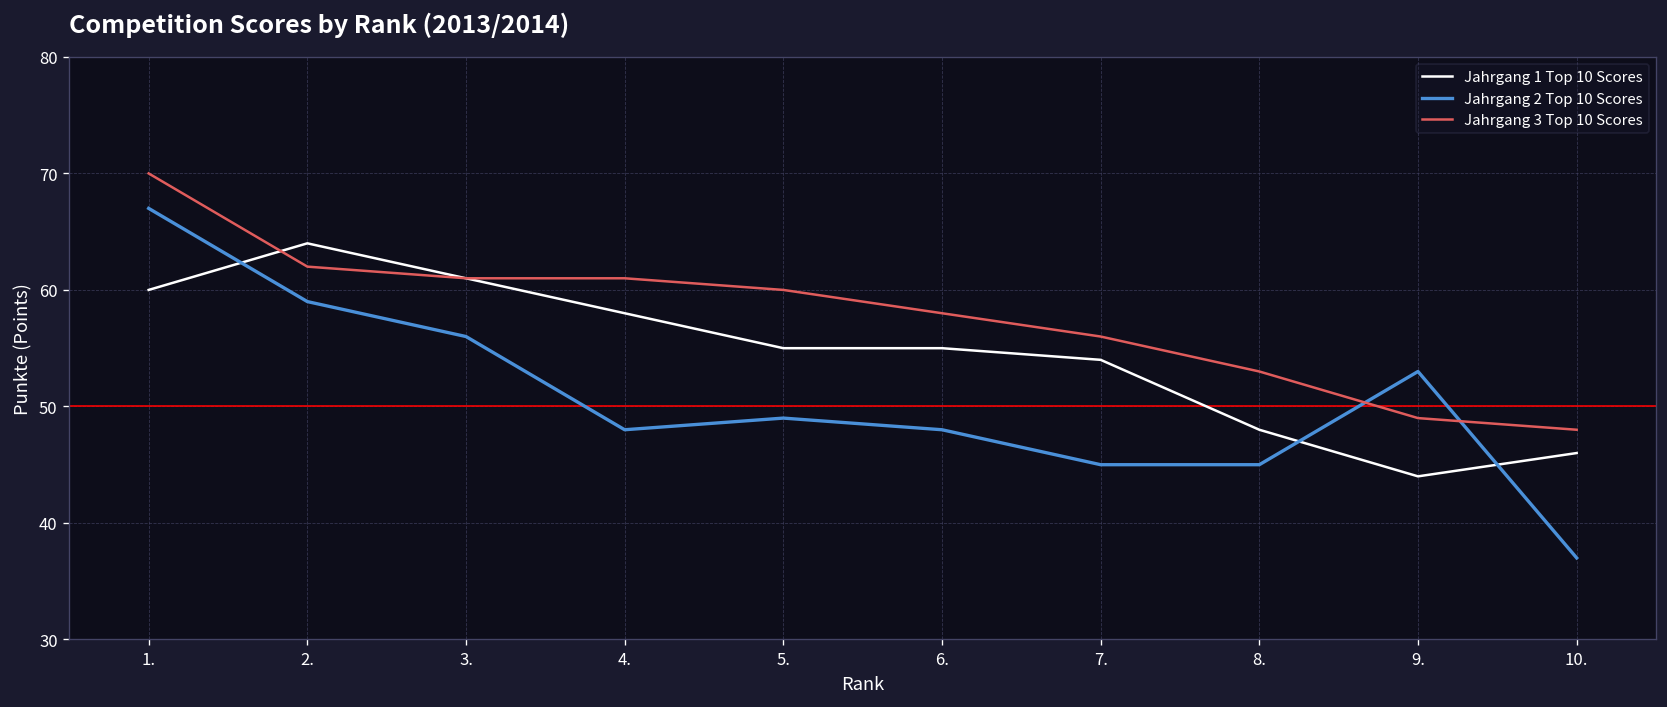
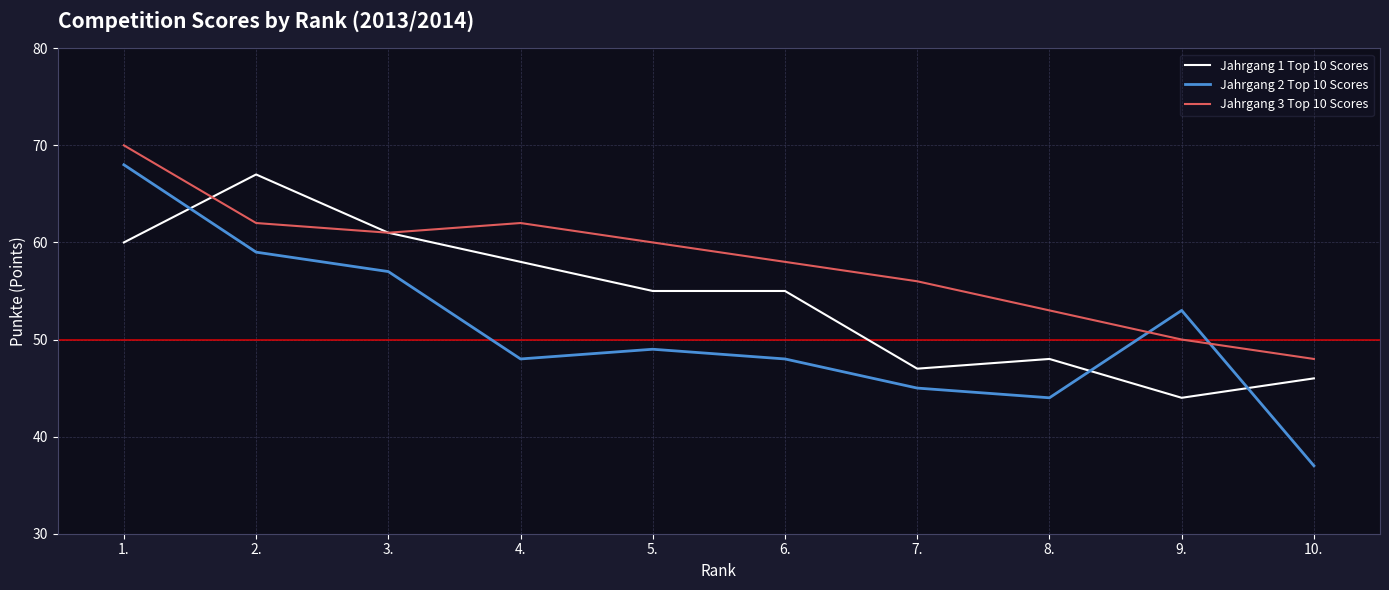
  {
    "Jahrgang 1 Top 10 Scores": {
      "1.": 60,
-     "2.": 64,
+     "2.": 67,
      "4.": 58,
      "5.": 55,
      "6.": 55,
-     "7.": 54,
+     "7.": 47,
      "8.": 48,
      "9.": 44,
      "10.": 46
    },
    "Jahrgang 2 Top 10 Scores": {
-     "1.": 67,
+     "1.": 68,
      "2.": 59,
-     "3.": 56,
+     "3.": 57,
      "4.": 48,
      "5.": 49,
      "6.": 48,
      "7.": 45,
-     "8.": 45,
+     "8.": 44,
      "9.": 53,
      "10.": 37
    },
    "Jahrgang 3 Top 10 Scores": {
      "1.": 70,
      "2.": 62,
-     "4.": 61,
+     "4.": 62,
      "5.": 60,
      "6.": 58,
      "7.": 56,
      "8.": 53,
-     "9.": 49,
+     "9.": 50,
      "10.": 48
    }
  }
